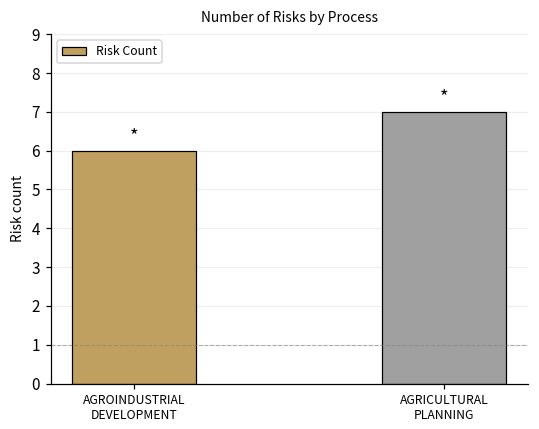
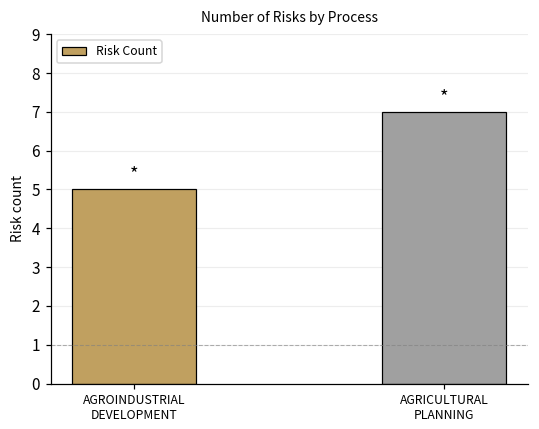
  {
-   "AGROINDUSTRIAL DEVELOPMENT": 6,
+   "AGROINDUSTRIAL DEVELOPMENT": 5,
    "AGRICULTURAL PLANNING": 7
  }
